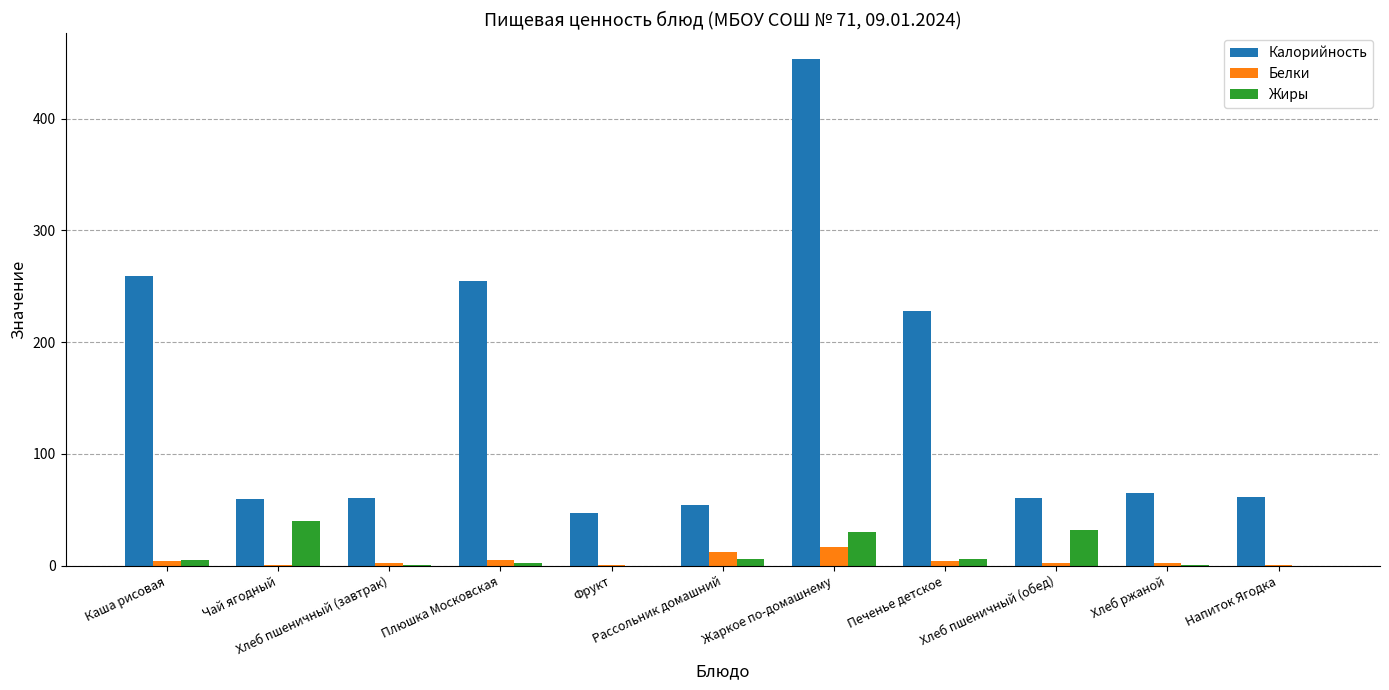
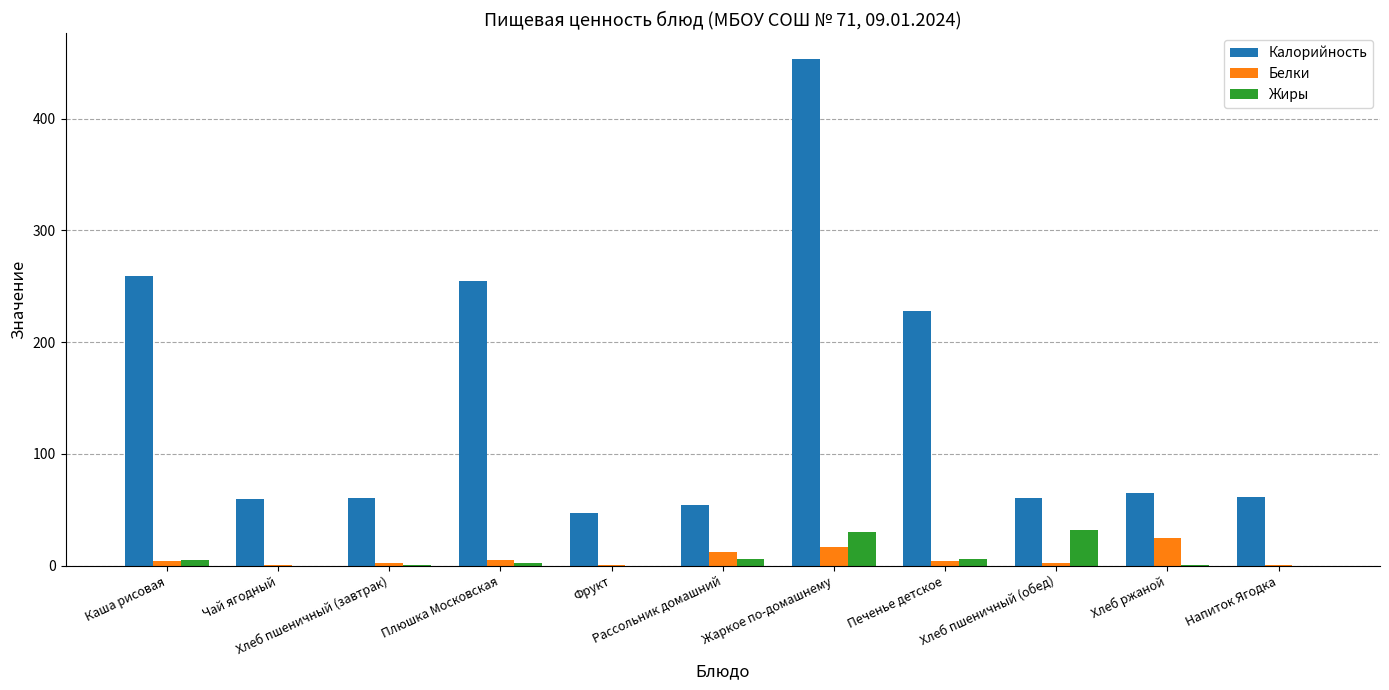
  {
    "Калорийность": {
      "Каша рисовая": 259,
      "Чай ягодный": 60,
      "Хлеб пшеничный (завтрак)": 61,
      "Плюшка Московская": 255,
      "Фрукт": 47,
      "Рассольник домашний": 54,
      "Жаркое по-домашнему": 454,
      "Печенье детское": 228,
      "Хлеб пшеничный (обед)": 61,
      "Хлеб ржаной": 65,
      "Напиток Ягодка": 61
    },
    "Белки": {
      "Каша рисовая": 4,
      "Плюшка Московская": 5,
      "Рассольник домашний": 12,
      "Жаркое по-домашнему": 17,
      "Печенье детское": 4,
-     "Хлеб ржаной": 2
+     "Хлеб ржаной": 25
    },
    "Жиры": {
      "Каша рисовая": 5,
-     "Чай ягодный": 40,
+     "Чай ягодный": 0,
      "Плюшка Московская": 3,
      "Фрукт": 0,
      "Рассольник домашний": 6,
      "Жаркое по-домашнему": 30,
      "Печенье детское": 5,
      "Хлеб пшеничный (обед)": 31
    }
  }
